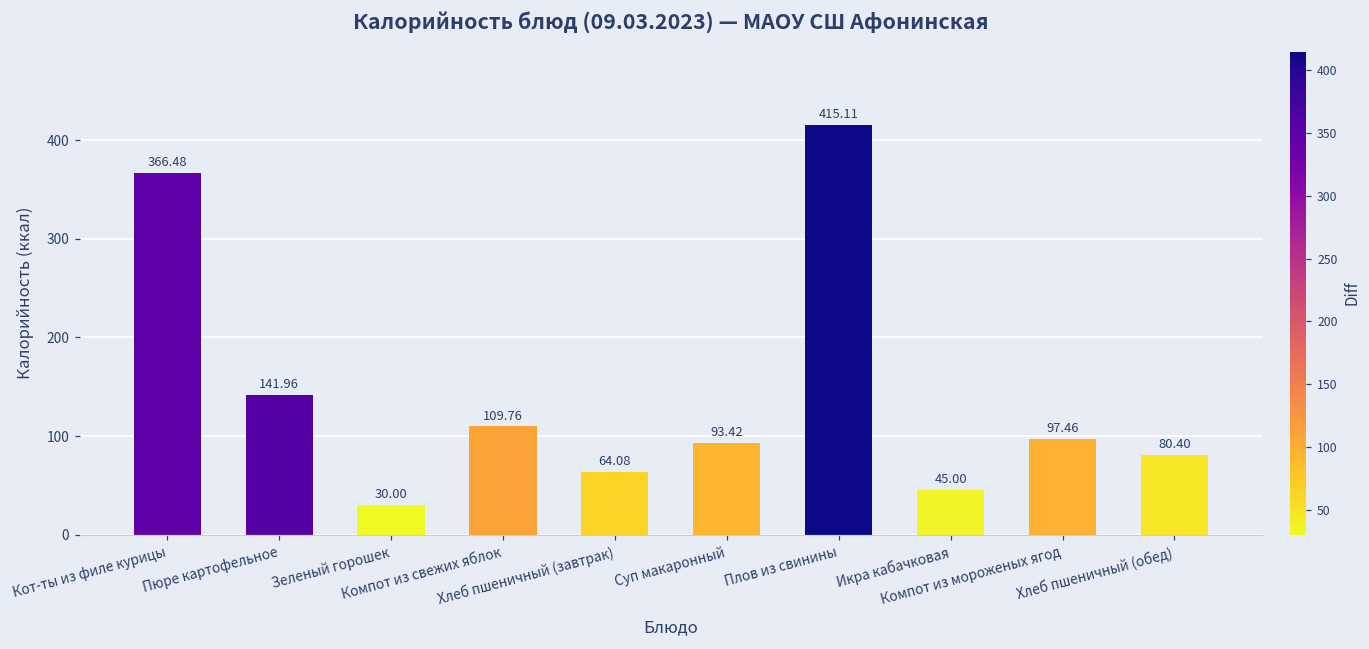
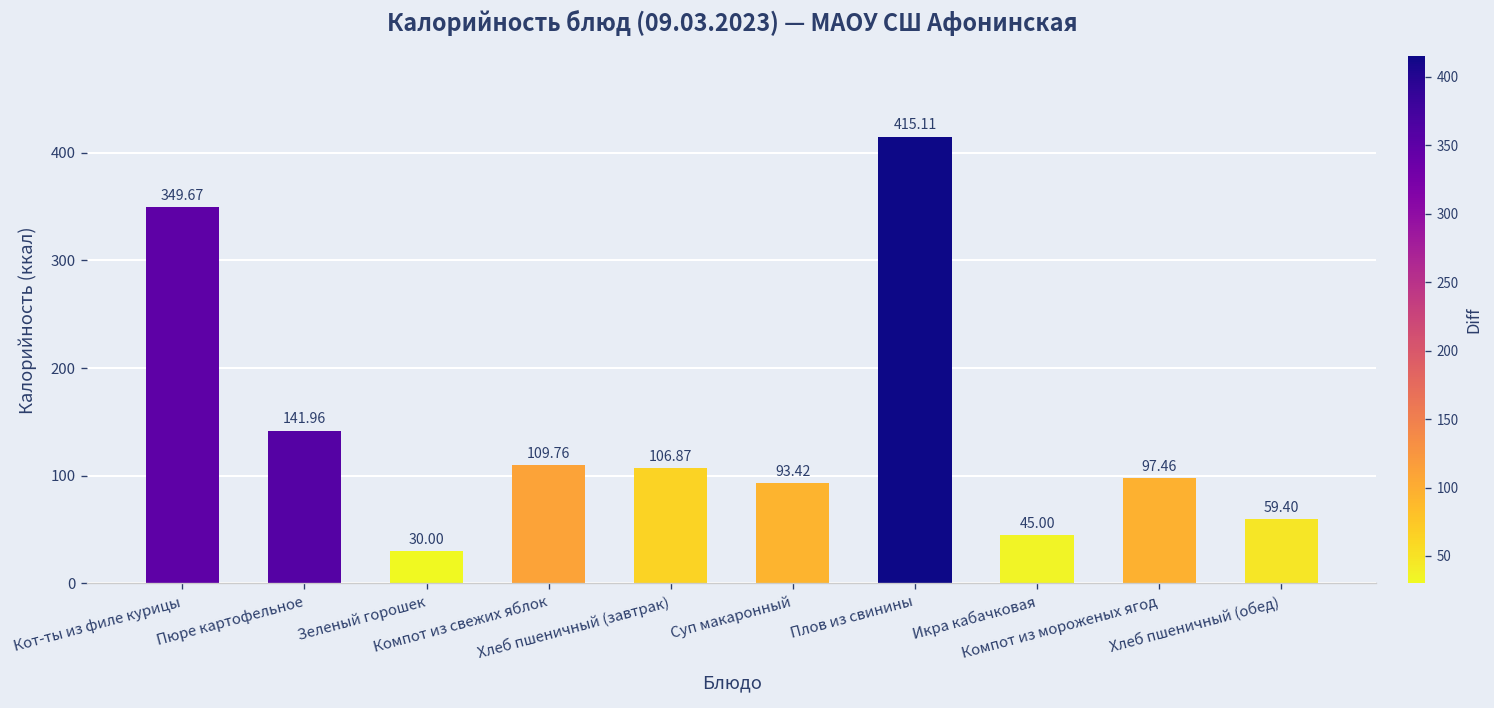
  {
-   "Кот-ты из филе курицы": 366.48,
+   "Кот-ты из филе курицы": 349.67,
    "Пюре картофельное": 141.96,
    "Зеленый горошек": 30.00,
    "Компот из свежих яблок": 109.76,
-   "Хлеб пшеничный (завтрак)": 64.08,
+   "Хлеб пшеничный (завтрак)": 106.87,
    "Суп макаронный": 93.42,
    "Плов из свинины": 415.11,
    "Икра кабачковая": 45.00,
    "Компот из мороженых ягод": 97.46,
-   "Хлеб пшеничный (обед)": 80.40
+   "Хлеб пшеничный (обед)": 59.40
  }
